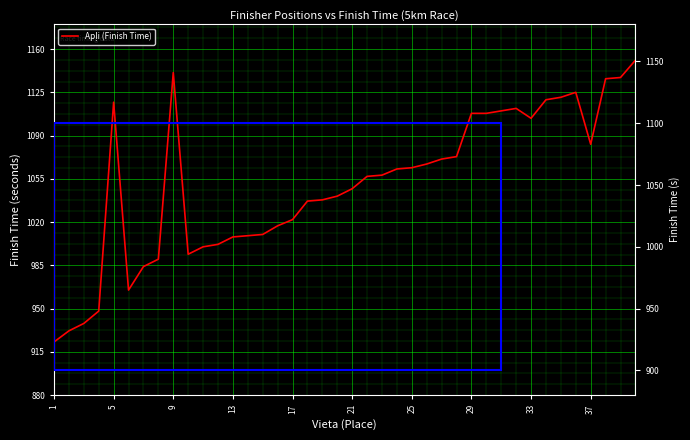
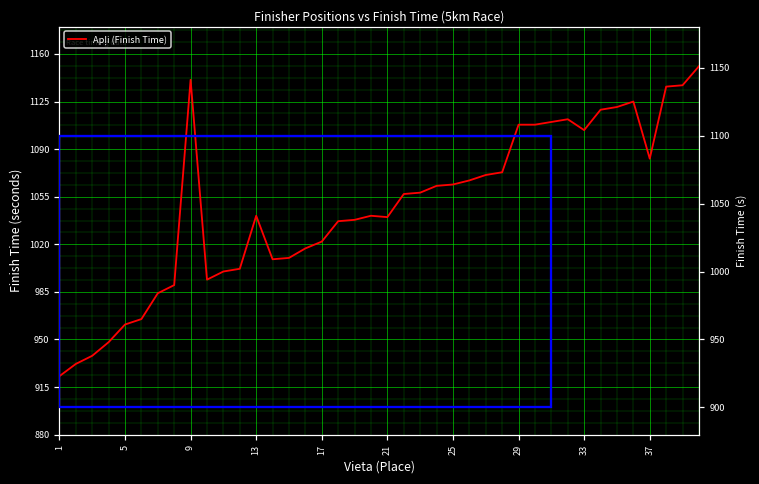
  {
    "1": 923,
-   "5": 1117,
+   "5": 961,
    "9": 1141,
-   "13": 1008,
+   "13": 1041,
    "17": 1022,
-   "21": 1047,
+   "21": 1040,
    "25": 1064,
    "29": 1108,
    "33": 1104,
    "37": 1083
  }
